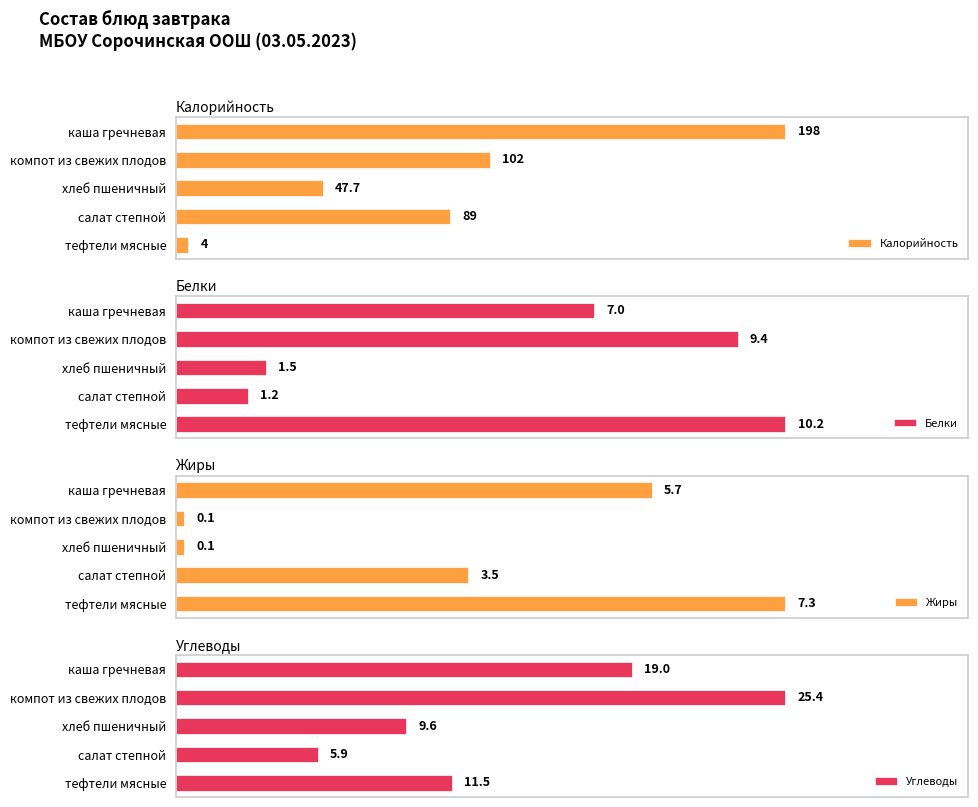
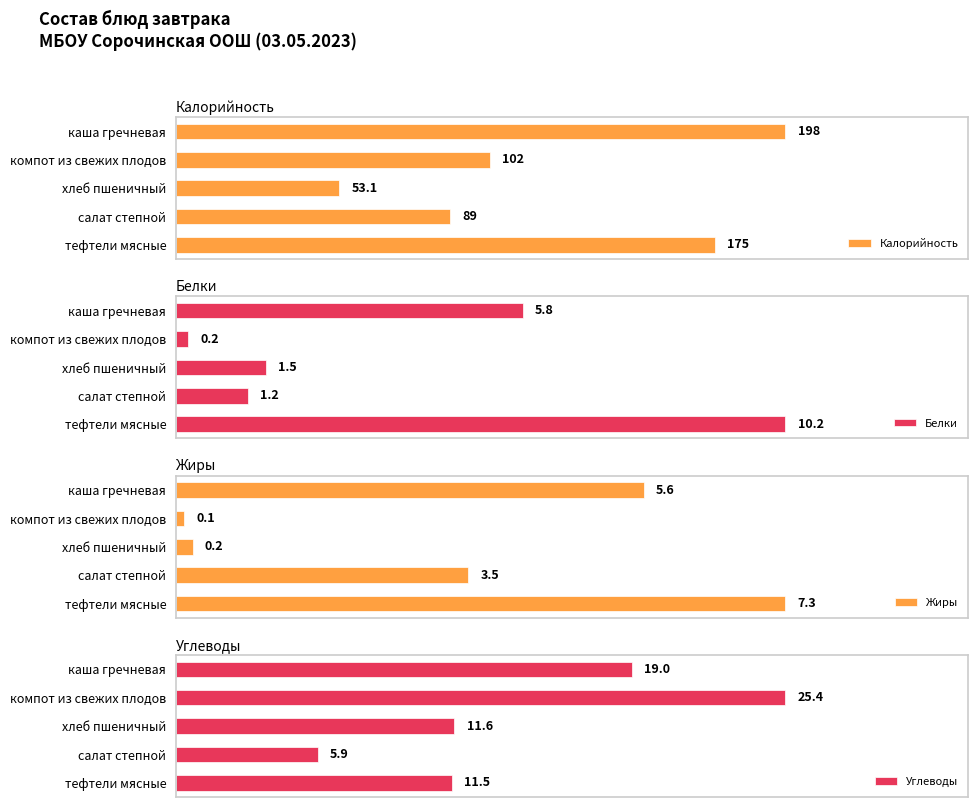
  {
    "Калорийность": {
      "каша гречневая": 198,
      "компот из свежих плодов": 102,
-     "хлеб пшеничный": 47.7,
+     "хлеб пшеничный": 53.1,
      "салат степной": 89,
-     "тефтели мясные": 4
+     "тефтели мясные": 175
    },
    "Белки": {
-     "каша гречневая": 7.0,
-     "компот из свежих плодов": 9.4,
+     "каша гречневая": 5.8,
+     "компот из свежих плодов": 0.2,
      "хлеб пшеничный": 1.5,
      "салат степной": 1.2,
      "тефтели мясные": 10.2
    },
    "Жиры": {
-     "каша гречневая": 5.7,
+     "каша гречневая": 5.6,
      "компот из свежих плодов": 0.1,
-     "хлеб пшеничный": 0.1,
+     "хлеб пшеничный": 0.2,
      "салат степной": 3.5,
      "тефтели мясные": 7.3
    },
    "Углеводы": {
      "каша гречневая": 19.0,
      "компот из свежих плодов": 25.4,
-     "хлеб пшеничный": 9.6,
+     "хлеб пшеничный": 11.6,
      "салат степной": 5.9,
      "тефтели мясные": 11.5
    }
  }
